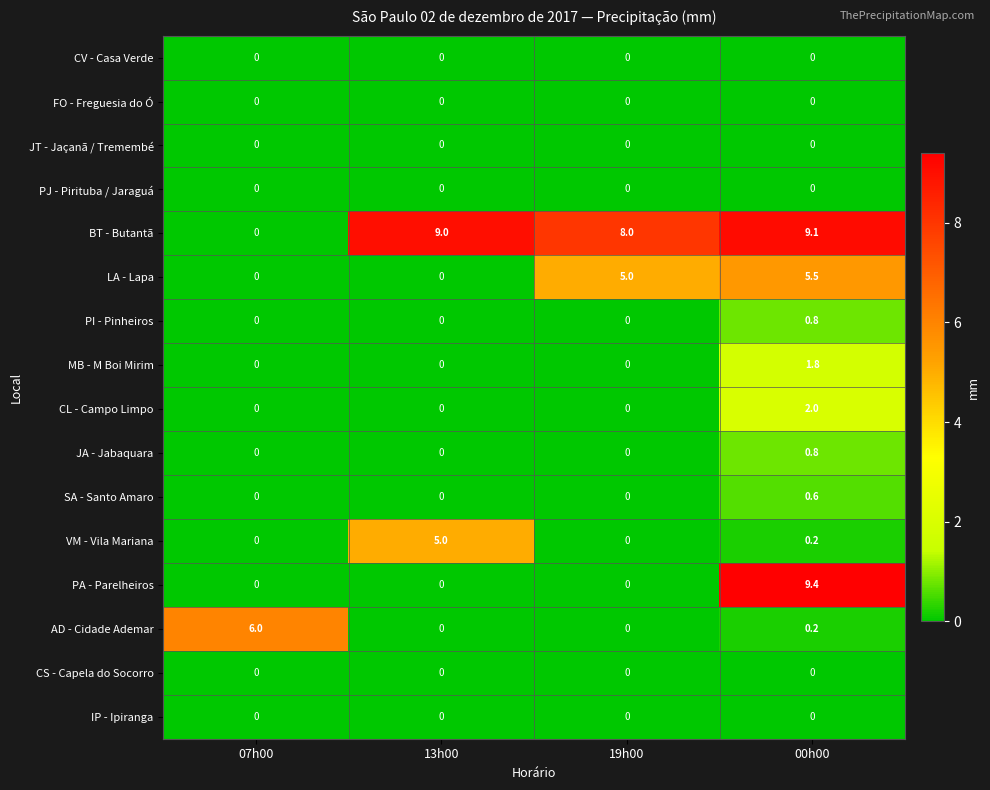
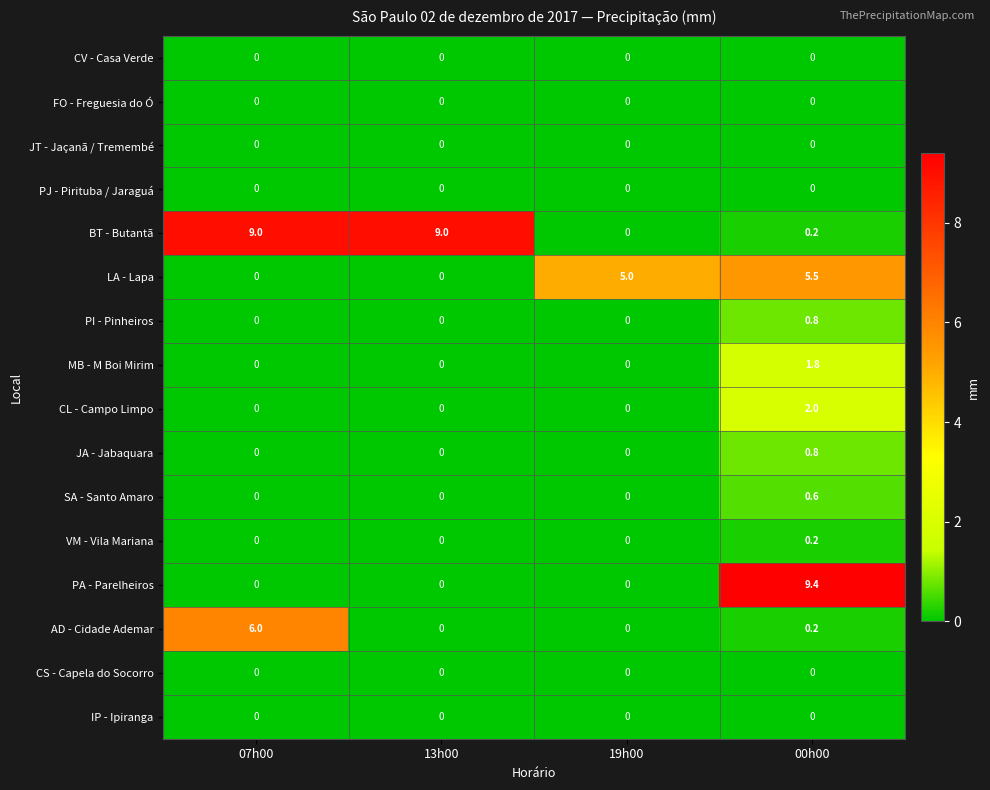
  {
    "CV - Casa Verde": {
      "07h00": 0,
      "13h00": 0,
      "19h00": 0,
      "00h00": 0
    },
    "FO - Freguesia do Ó": {
      "07h00": 0,
      "13h00": 0,
      "19h00": 0,
      "00h00": 0
    },
    "JT - Jaçanã / Tremembé": {
      "07h00": 0,
      "13h00": 0,
      "19h00": 0,
      "00h00": 0
    },
    "PJ - Pirituba / Jaraguá": {
      "07h00": 0,
      "13h00": 0,
      "19h00": 0,
      "00h00": 0
    },
    "BT - Butantã": {
-     "07h00": 0,
+     "07h00": 9.0,
      "13h00": 9.0,
-     "19h00": 8.0,
-     "00h00": 9.1
+     "19h00": 0,
+     "00h00": 0.2
    },
    "LA - Lapa": {
      "07h00": 0,
      "13h00": 0,
      "19h00": 5.0,
      "00h00": 5.5
    },
    "PI - Pinheiros": {
      "07h00": 0,
      "13h00": 0,
      "19h00": 0,
      "00h00": 0.8
    },
    "MB - M Boi Mirim": {
      "07h00": 0,
      "13h00": 0,
      "19h00": 0,
      "00h00": 1.8
    },
    "CL - Campo Limpo": {
      "07h00": 0,
      "13h00": 0,
      "19h00": 0,
      "00h00": 2.0
    },
    "JA - Jabaquara": {
      "07h00": 0,
      "13h00": 0,
      "19h00": 0,
      "00h00": 0.8
    },
    "SA - Santo Amaro": {
      "07h00": 0,
      "13h00": 0,
      "19h00": 0,
      "00h00": 0.6
    },
    "VM - Vila Mariana": {
      "07h00": 0,
-     "13h00": 5.0,
+     "13h00": 0,
      "19h00": 0,
      "00h00": 0.2
    },
    "PA - Parelheiros": {
      "07h00": 0,
      "13h00": 0,
      "19h00": 0,
      "00h00": 9.4
    },
    "AD - Cidade Ademar": {
      "07h00": 6.0,
      "13h00": 0,
      "19h00": 0,
      "00h00": 0.2
    },
    "CS - Capela do Socorro": {
      "07h00": 0,
      "13h00": 0,
      "19h00": 0,
      "00h00": 0
    },
    "IP - Ipiranga": {
      "07h00": 0,
      "13h00": 0,
      "19h00": 0,
      "00h00": 0
    }
  }
